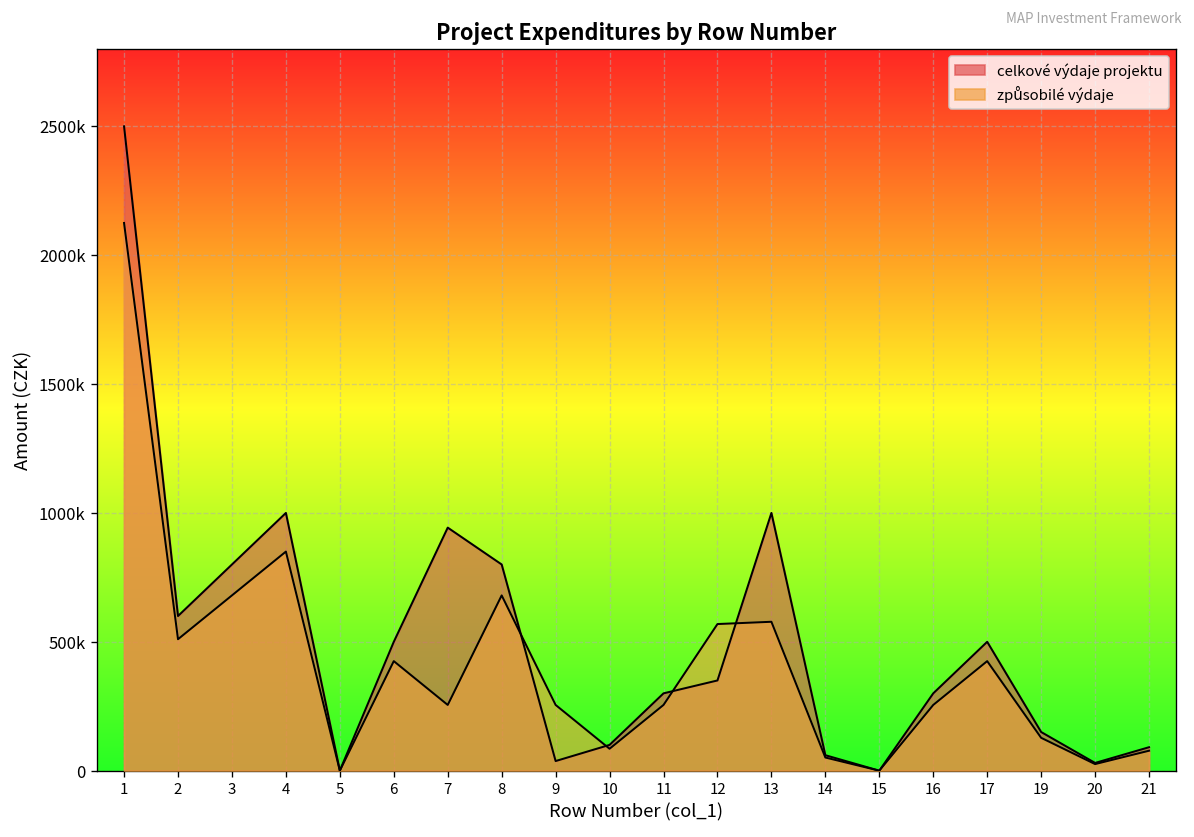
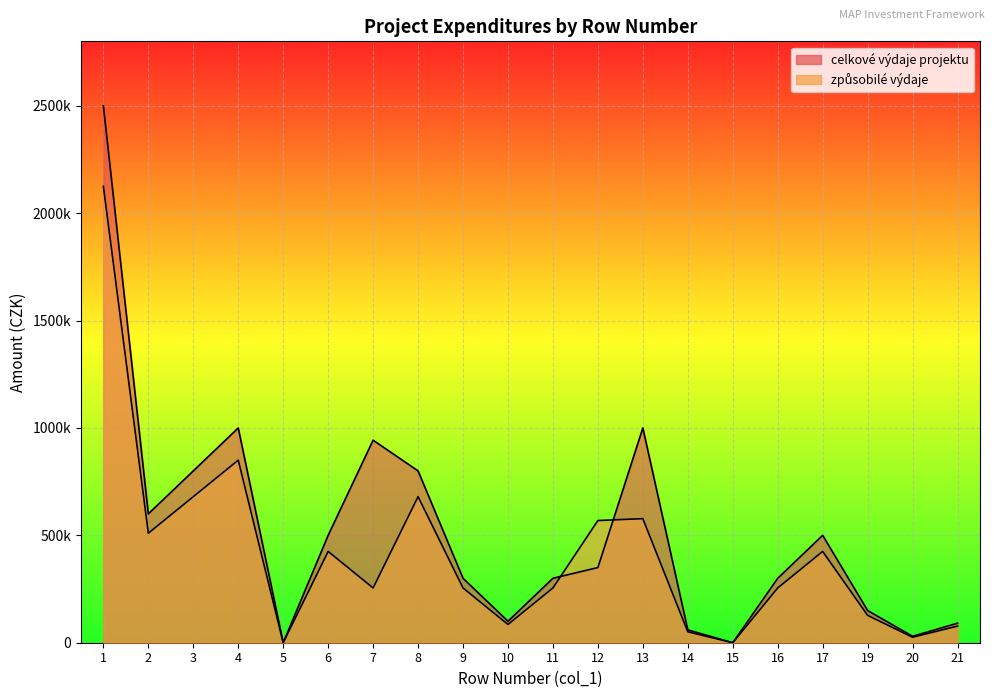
  {
    "celkové výdaje projektu": {
      "1": 2500000,
      "2": 600000,
      "3": 800000,
      "4": 1000000,
      "6": 500000,
      "7": 940000,
      "8": 800000,
-     "9": 40000,
+     "9": 300000,
      "10": 100000,
      "11": 300000,
      "12": 350000,
      "13": 1000000,
      "16": 300000,
      "17": 500000,
      "19": 150000,
      "21": 90000
    },
    "způsobilé výdaje": {
      "1": 2130000,
      "2": 510000,
      "3": 680000,
      "4": 850000,
      "6": 430000,
      "7": 260000,
      "8": 680000,
      "9": 260000,
      "10": 90000,
      "11": 260000,
      "12": 570000,
      "13": 580000,
      "16": 260000,
      "17": 430000,
      "19": 130000,
      "21": 80000
    }
  }
